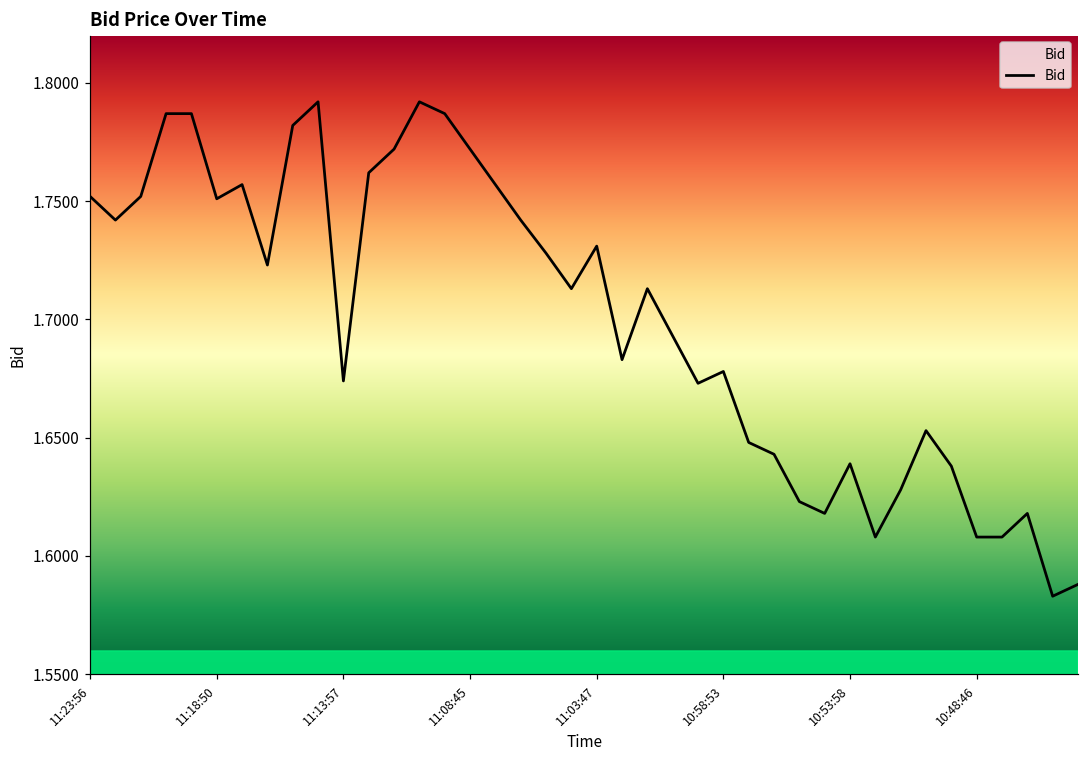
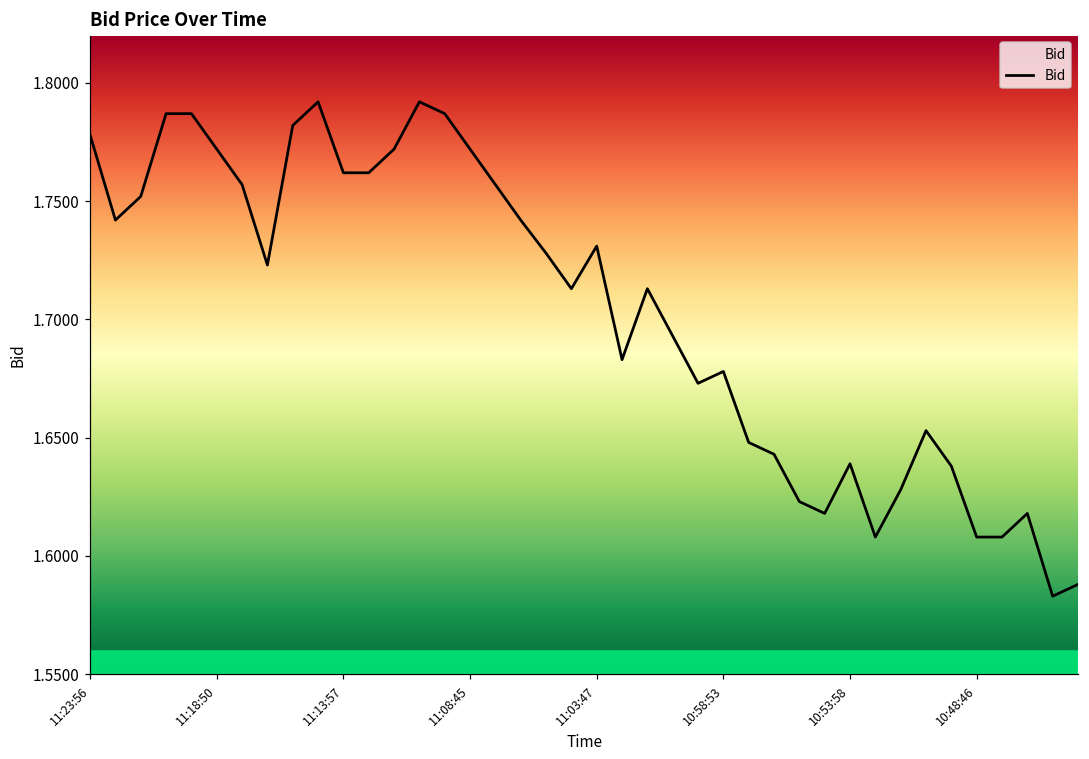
  {
-   "11:23:56": 1.752,
-   "11:18:50": 1.751,
-   "11:13:57": 1.674,
+   "11:23:56": 1.778,
+   "11:18:50": 1.772,
+   "11:13:57": 1.762,
    "11:08:45": 1.772,
    "11:03:47": 1.731,
    "10:58:53": 1.678,
    "10:53:58": 1.639,
    "10:48:46": 1.608
  }
